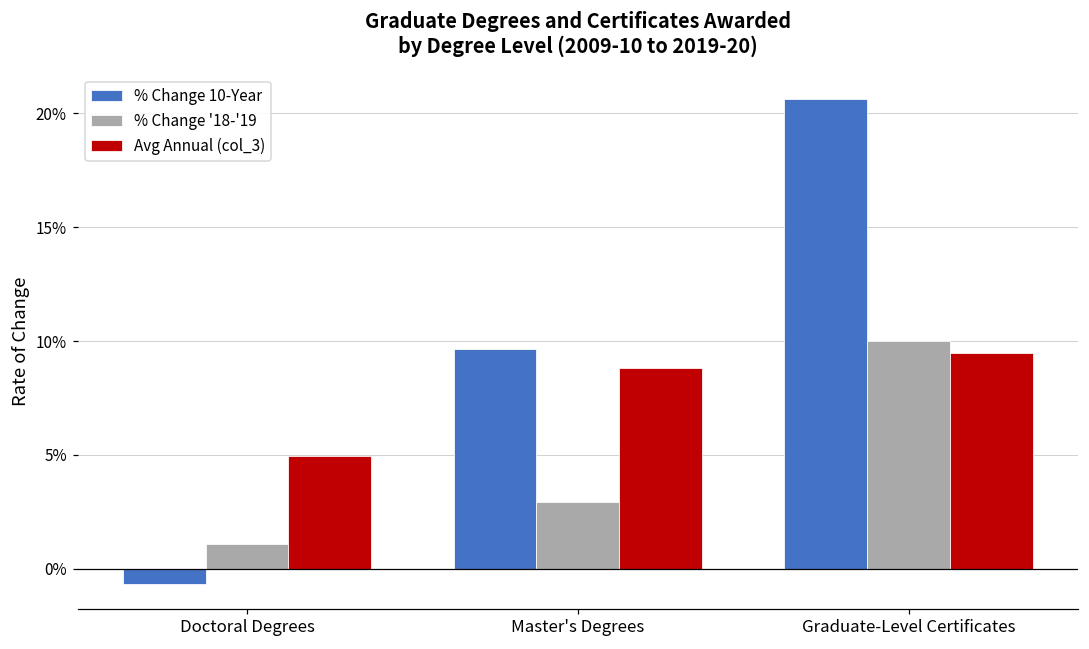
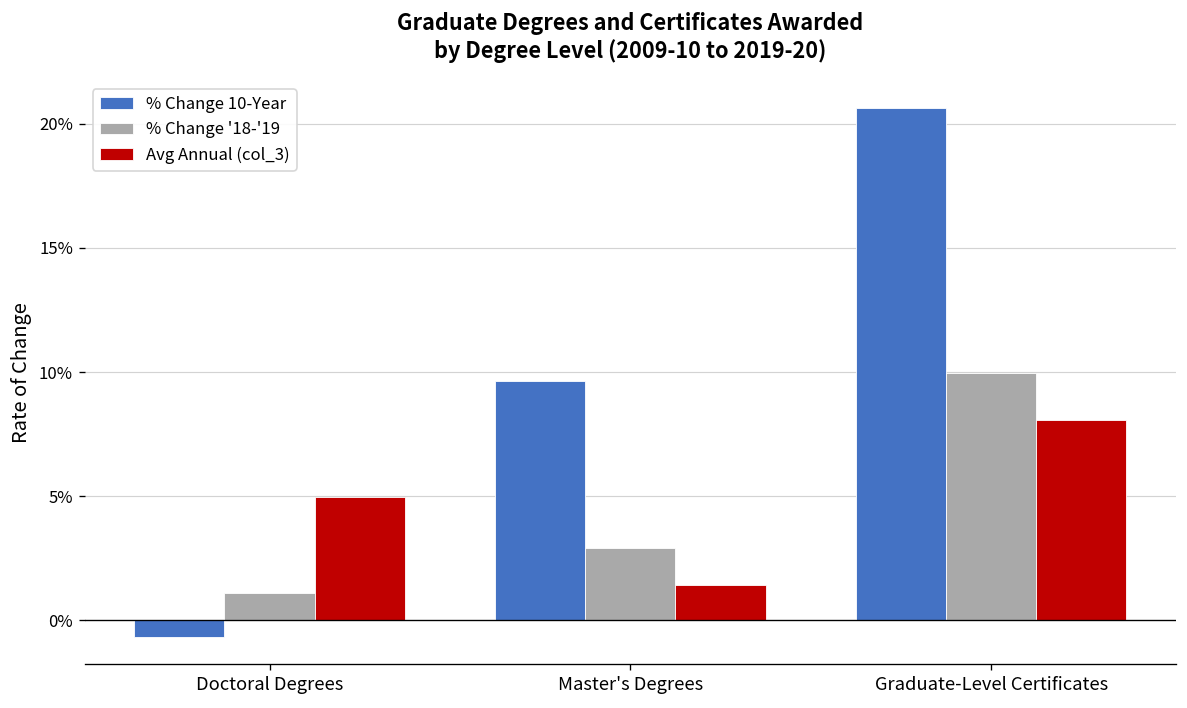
  {
    "% Change 10-Year": {
      "Doctoral Degrees": "-0.7%",
      "Master's Degrees": "9.7%",
      "Graduate-Level Certificates": "20.7%"
    },
    "% Change '18-'19": {
      "Doctoral Degrees": "1.1%",
      "Master's Degrees": "2.9%",
      "Graduate-Level Certificates": "10.0%"
    },
    "Avg Annual (col_3)": {
      "Doctoral Degrees": "5.0%",
-     "Master's Degrees": "8.8%",
-     "Graduate-Level Certificates": "9.5%"
+     "Master's Degrees": "1.4%",
+     "Graduate-Level Certificates": "8.1%"
    }
  }
